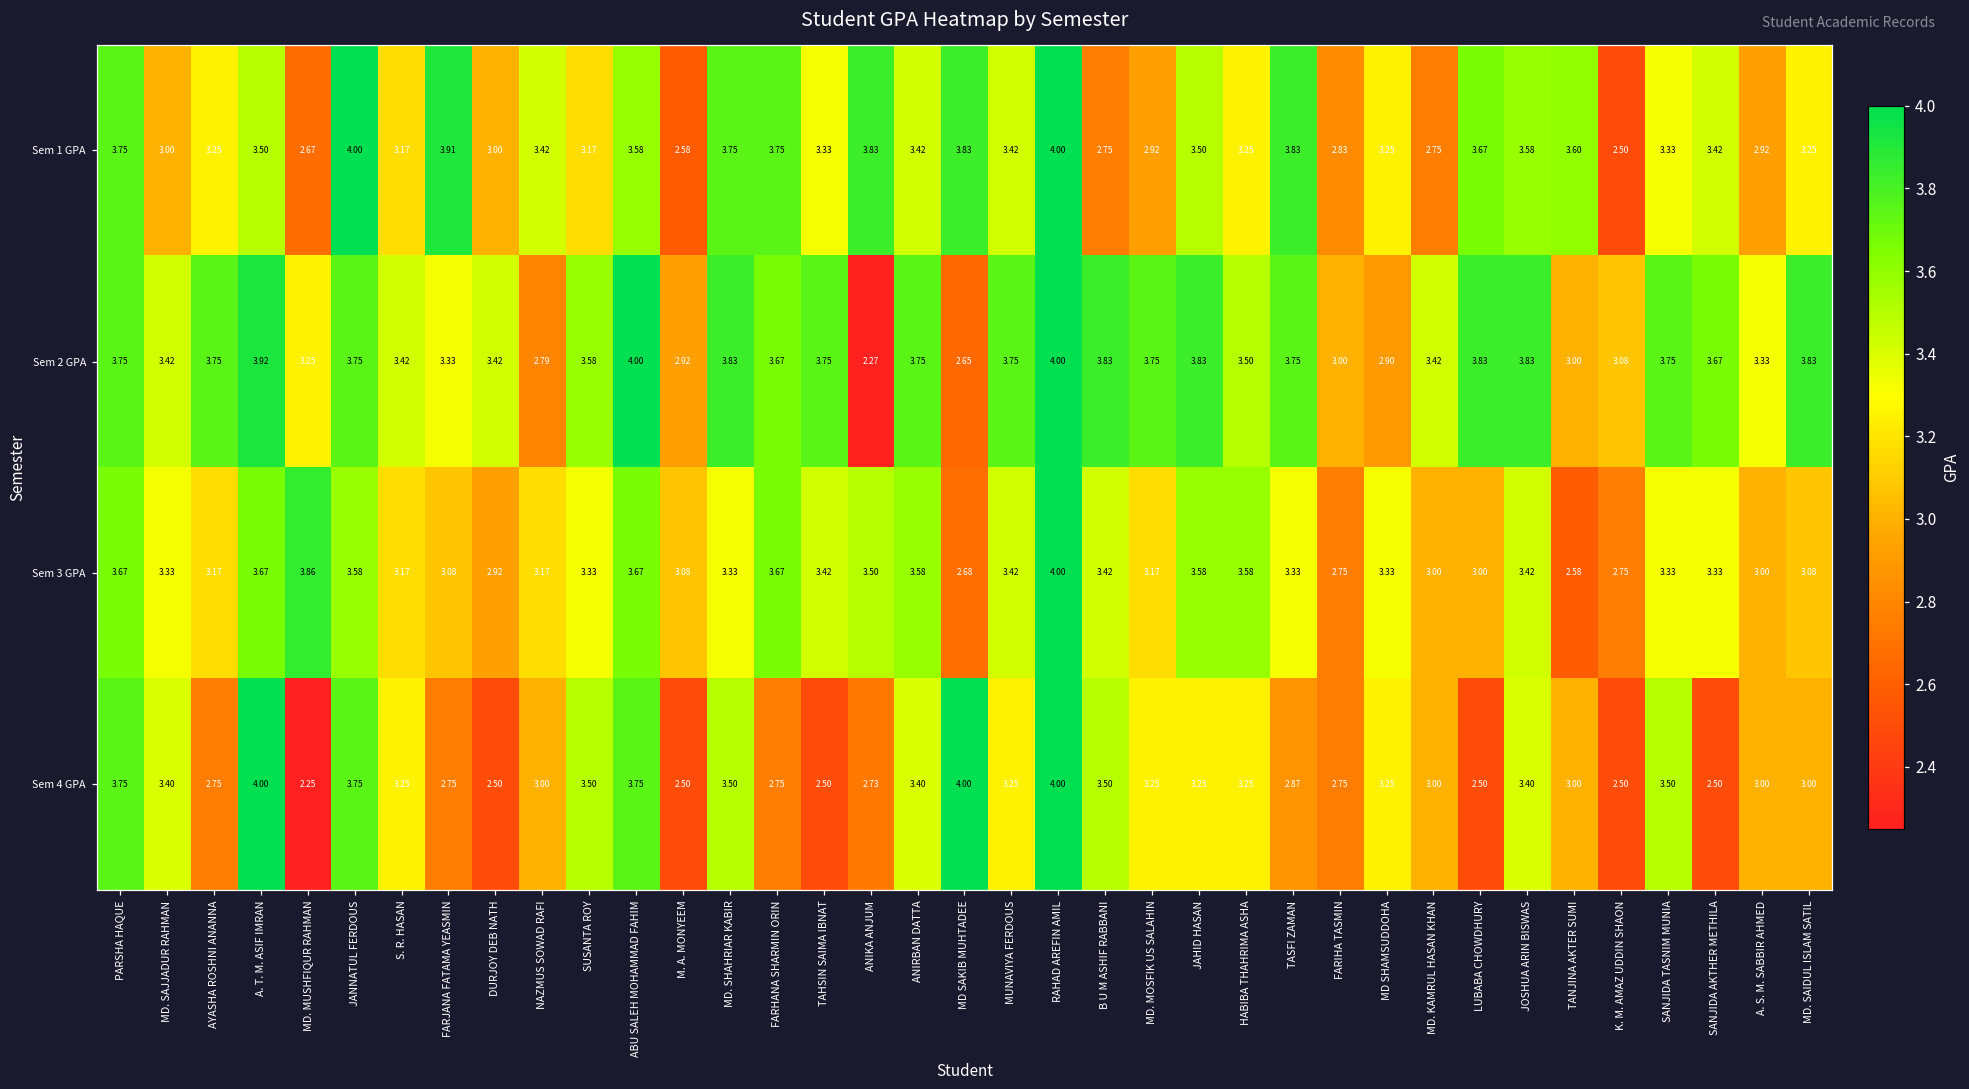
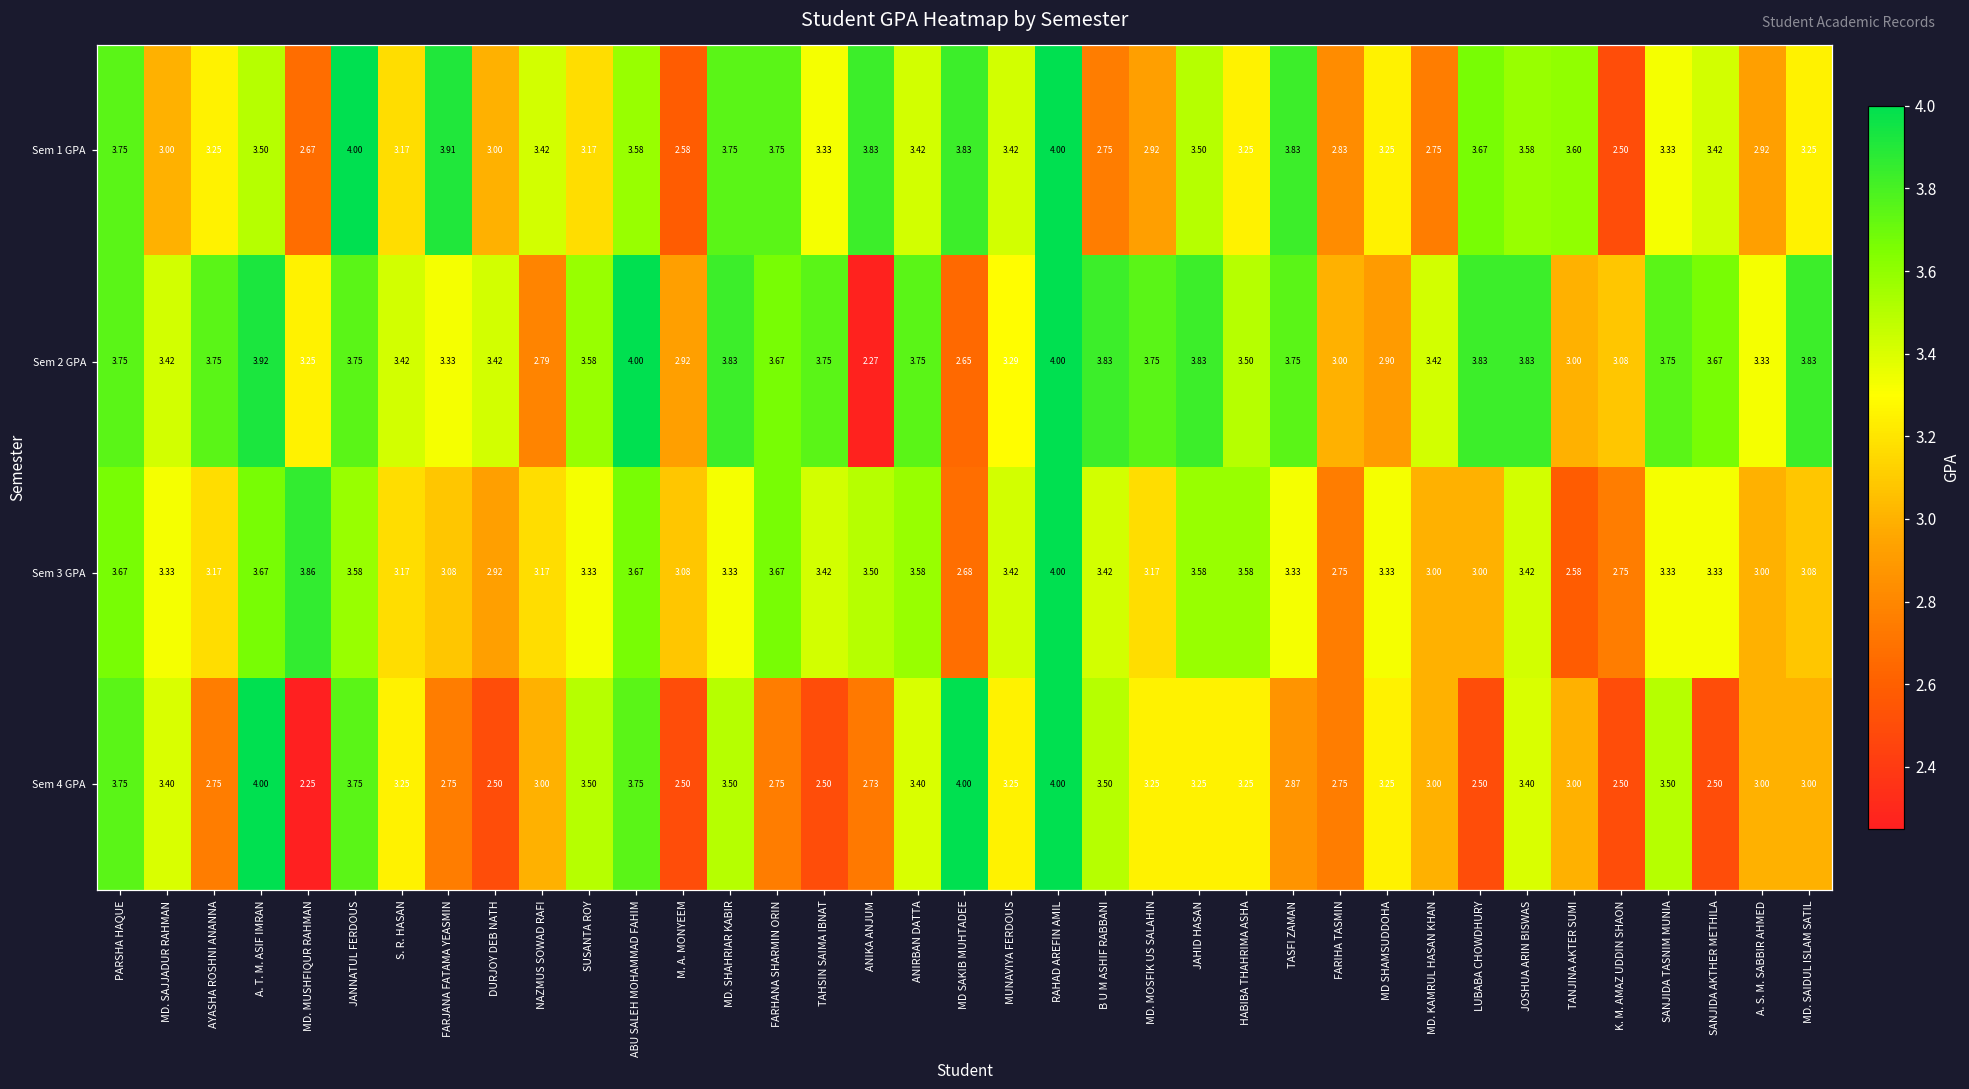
  {
    "Sem 1 GPA": {
      "PARSHA HAQUE": 3.75,
      "MD. SAJJADUR RAHMAN": 3.00,
      "AYASHA ROSHNI ANANNA": 3.25,
      "A. T. M. ASIF IMRAN": 3.50,
      "MD. MUSHFIQUR RAHMAN": 2.67,
      "JANNATUL FERDOUS": 4.00,
      "S. R. HASAN": 3.17,
      "FARJANA FATAMA YEASMIN": 3.91,
      "DURJOY DEB NATH": 3.00,
      "NAZMUS SOWAD RAFI": 3.42,
      "SUSANTA ROY": 3.17,
      "ABU SALEH MOHAMMAD FAHIM": 3.58,
      "M. A. MONYEEM": 2.58,
      "MD. SHAHRIAR KABIR": 3.75,
      "FARHANA SHARMIN ORIN": 3.75,
      "TAHSIN SAIMA IBNAT": 3.33,
      "ANIKA ANJUM": 3.83,
      "ANIRBAN DATTA": 3.42,
      "MD SAKIB MUHTADEE": 3.83,
      "MUNAVIYA FERDOUS": 3.42,
      "RAHAD AREFIN AMIL": 4.00,
      "B U M ASHIF RABBANI": 2.75,
      "MD. MOSFIK US SALAHIN": 2.92,
      "JAHID HASAN": 3.50,
      "HABIBA THAHRIMA ASHA": 3.25,
      "TASFI ZAMAN": 3.83,
      "FARIHA TASMIN": 2.83,
      "MD SHAMSUDDOHA": 3.25,
      "MD. KAMRUL HASAN KHAN": 2.75,
      "LUBABA CHOWDHURY": 3.67,
      "JOSHUA ARIN BISWAS": 3.58,
      "TANJINA AKTER SUMI": 3.60,
      "K. M. AMAZ UDDIN SHAON": 2.50,
      "SANJIDA TASNIM MUNIA": 3.33,
      "SANJIDA AKTHER METHILA": 3.42,
      "A. S. M. SABBIR AHMED": 2.92,
      "MD. SAIDUL ISLAM SATIL": 3.25
    },
    "Sem 2 GPA": {
      "PARSHA HAQUE": 3.75,
      "MD. SAJJADUR RAHMAN": 3.42,
      "AYASHA ROSHNI ANANNA": 3.75,
      "A. T. M. ASIF IMRAN": 3.92,
      "MD. MUSHFIQUR RAHMAN": 3.25,
      "JANNATUL FERDOUS": 3.75,
      "S. R. HASAN": 3.42,
      "FARJANA FATAMA YEASMIN": 3.33,
      "DURJOY DEB NATH": 3.42,
      "NAZMUS SOWAD RAFI": 2.79,
      "SUSANTA ROY": 3.58,
      "ABU SALEH MOHAMMAD FAHIM": 4.00,
      "M. A. MONYEEM": 2.92,
      "MD. SHAHRIAR KABIR": 3.83,
      "FARHANA SHARMIN ORIN": 3.67,
      "TAHSIN SAIMA IBNAT": 3.75,
      "ANIKA ANJUM": 2.27,
      "ANIRBAN DATTA": 3.75,
      "MD SAKIB MUHTADEE": 2.65,
-     "MUNAVIYA FERDOUS": 3.75,
+     "MUNAVIYA FERDOUS": 3.29,
      "RAHAD AREFIN AMIL": 4.00,
      "B U M ASHIF RABBANI": 3.83,
      "MD. MOSFIK US SALAHIN": 3.75,
      "JAHID HASAN": 3.83,
      "HABIBA THAHRIMA ASHA": 3.50,
      "TASFI ZAMAN": 3.75,
      "FARIHA TASMIN": 3.00,
      "MD SHAMSUDDOHA": 2.90,
      "MD. KAMRUL HASAN KHAN": 3.42,
      "LUBABA CHOWDHURY": 3.83,
      "JOSHUA ARIN BISWAS": 3.83,
      "TANJINA AKTER SUMI": 3.00,
      "K. M. AMAZ UDDIN SHAON": 3.08,
      "SANJIDA TASNIM MUNIA": 3.75,
      "SANJIDA AKTHER METHILA": 3.67,
      "A. S. M. SABBIR AHMED": 3.33,
      "MD. SAIDUL ISLAM SATIL": 3.83
    },
    "Sem 3 GPA": {
      "PARSHA HAQUE": 3.67,
      "MD. SAJJADUR RAHMAN": 3.33,
      "AYASHA ROSHNI ANANNA": 3.17,
      "A. T. M. ASIF IMRAN": 3.67,
      "MD. MUSHFIQUR RAHMAN": 3.86,
      "JANNATUL FERDOUS": 3.58,
      "S. R. HASAN": 3.17,
      "FARJANA FATAMA YEASMIN": 3.08,
      "DURJOY DEB NATH": 2.92,
      "NAZMUS SOWAD RAFI": 3.17,
      "SUSANTA ROY": 3.33,
      "ABU SALEH MOHAMMAD FAHIM": 3.67,
      "M. A. MONYEEM": 3.08,
      "MD. SHAHRIAR KABIR": 3.33,
      "FARHANA SHARMIN ORIN": 3.67,
      "TAHSIN SAIMA IBNAT": 3.42,
      "ANIKA ANJUM": 3.50,
      "ANIRBAN DATTA": 3.58,
      "MD SAKIB MUHTADEE": 2.68,
      "MUNAVIYA FERDOUS": 3.42,
      "RAHAD AREFIN AMIL": 4.00,
      "B U M ASHIF RABBANI": 3.42,
      "MD. MOSFIK US SALAHIN": 3.17,
      "JAHID HASAN": 3.58,
      "HABIBA THAHRIMA ASHA": 3.58,
      "TASFI ZAMAN": 3.33,
      "FARIHA TASMIN": 2.75,
      "MD SHAMSUDDOHA": 3.33,
      "MD. KAMRUL HASAN KHAN": 3.00,
      "LUBABA CHOWDHURY": 3.00,
      "JOSHUA ARIN BISWAS": 3.42,
      "TANJINA AKTER SUMI": 2.58,
      "K. M. AMAZ UDDIN SHAON": 2.75,
      "SANJIDA TASNIM MUNIA": 3.33,
      "SANJIDA AKTHER METHILA": 3.33,
      "A. S. M. SABBIR AHMED": 3.00,
      "MD. SAIDUL ISLAM SATIL": 3.08
    },
    "Sem 4 GPA": {
      "PARSHA HAQUE": 3.75,
      "MD. SAJJADUR RAHMAN": 3.40,
      "AYASHA ROSHNI ANANNA": 2.75,
      "A. T. M. ASIF IMRAN": 4.00,
      "MD. MUSHFIQUR RAHMAN": 2.25,
      "JANNATUL FERDOUS": 3.75,
      "S. R. HASAN": 3.25,
      "FARJANA FATAMA YEASMIN": 2.75,
      "DURJOY DEB NATH": 2.50,
      "NAZMUS SOWAD RAFI": 3.00,
      "SUSANTA ROY": 3.50,
      "ABU SALEH MOHAMMAD FAHIM": 3.75,
      "M. A. MONYEEM": 2.50,
      "MD. SHAHRIAR KABIR": 3.50,
      "FARHANA SHARMIN ORIN": 2.75,
      "TAHSIN SAIMA IBNAT": 2.50,
      "ANIKA ANJUM": 2.73,
      "ANIRBAN DATTA": 3.40,
      "MD SAKIB MUHTADEE": 4.00,
      "MUNAVIYA FERDOUS": 3.25,
      "RAHAD AREFIN AMIL": 4.00,
      "B U M ASHIF RABBANI": 3.50,
      "MD. MOSFIK US SALAHIN": 3.25,
      "JAHID HASAN": 3.25,
      "HABIBA THAHRIMA ASHA": 3.25,
      "TASFI ZAMAN": 2.87,
      "FARIHA TASMIN": 2.75,
      "MD SHAMSUDDOHA": 3.25,
      "MD. KAMRUL HASAN KHAN": 3.00,
      "LUBABA CHOWDHURY": 2.50,
      "JOSHUA ARIN BISWAS": 3.40,
      "TANJINA AKTER SUMI": 3.00,
      "K. M. AMAZ UDDIN SHAON": 2.50,
      "SANJIDA TASNIM MUNIA": 3.50,
      "SANJIDA AKTHER METHILA": 2.50,
      "A. S. M. SABBIR AHMED": 3.00,
      "MD. SAIDUL ISLAM SATIL": 3.00
    }
  }
